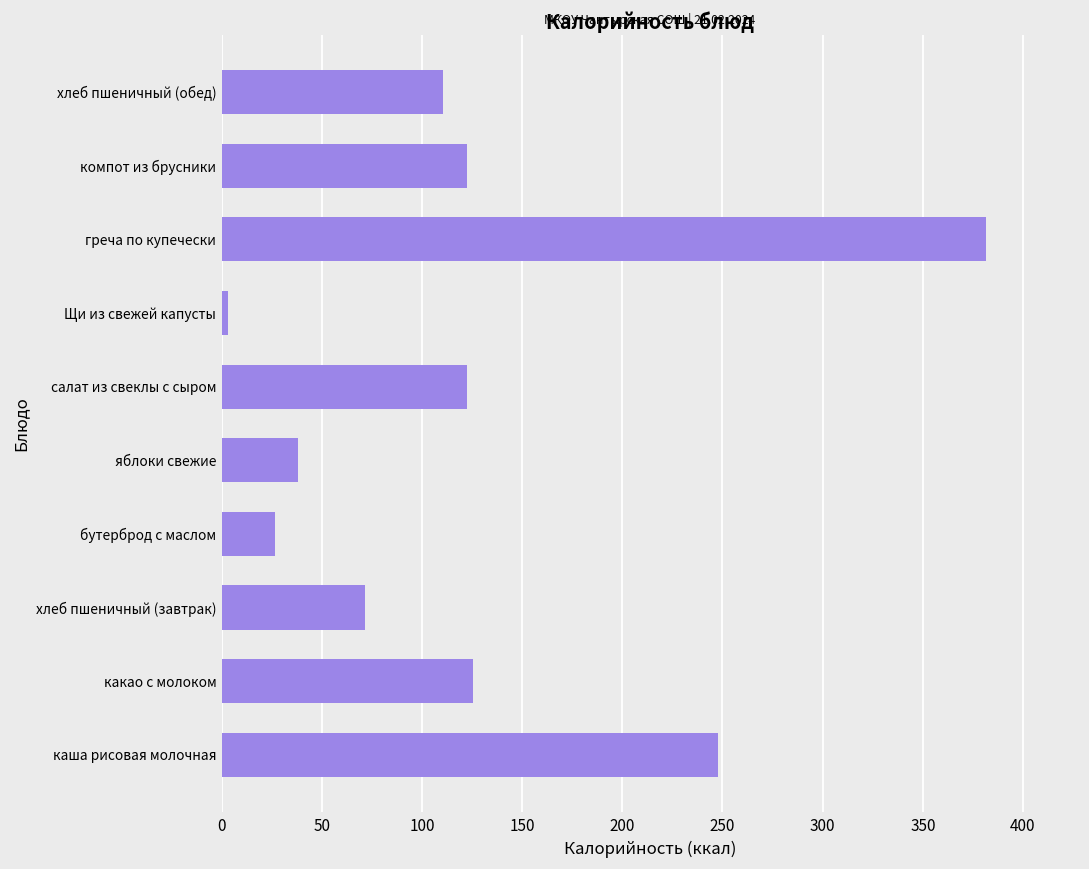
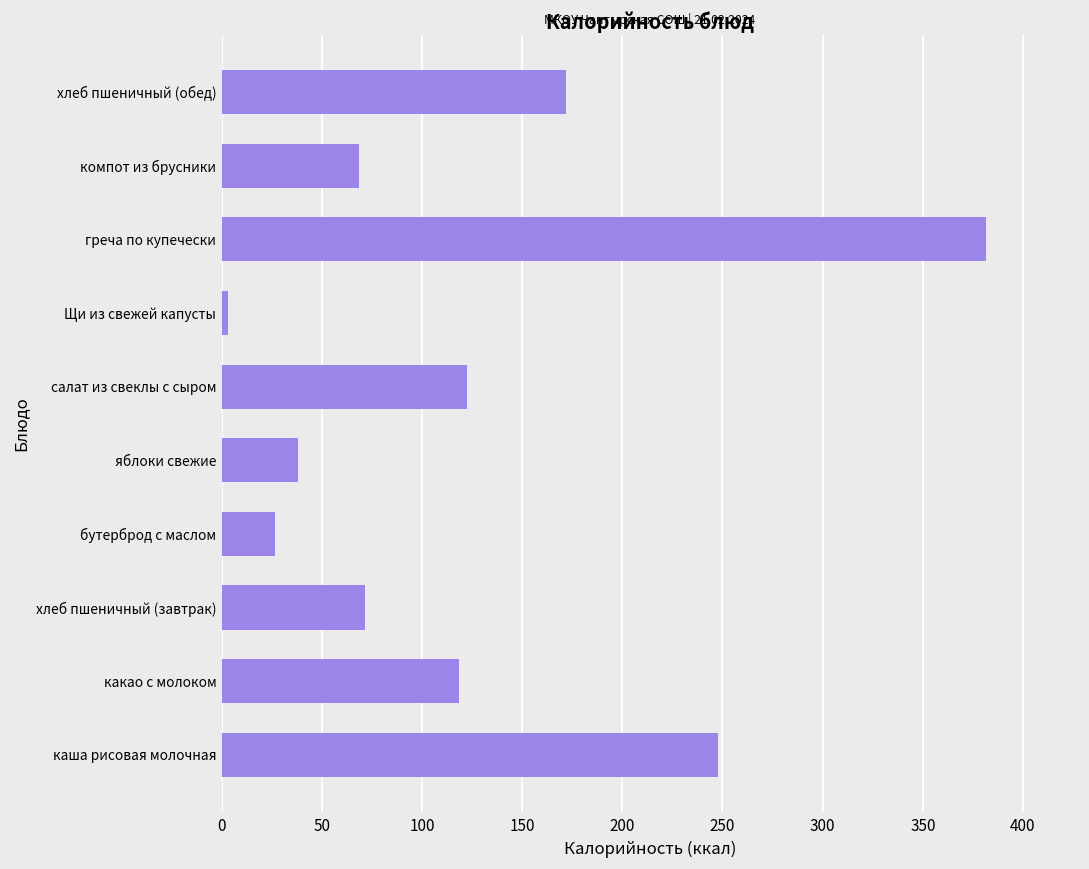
  {
-   "хлеб пшеничный (обед)": 111,
-   "компот из брусники": 122,
+   "хлеб пшеничный (обед)": 172,
+   "компот из брусники": 69,
    "греча по купечески": 382,
    "Щи из свежей капусты": 3,
    "салат из свеклы с сыром": 122,
    "яблоки свежие": 38,
    "бутерброд с маслом": 26,
    "хлеб пшеничный (завтрак)": 72,
-   "какао с молоком": 126,
+   "какао с молоком": 118,
    "каша рисовая молочная": 248
  }
